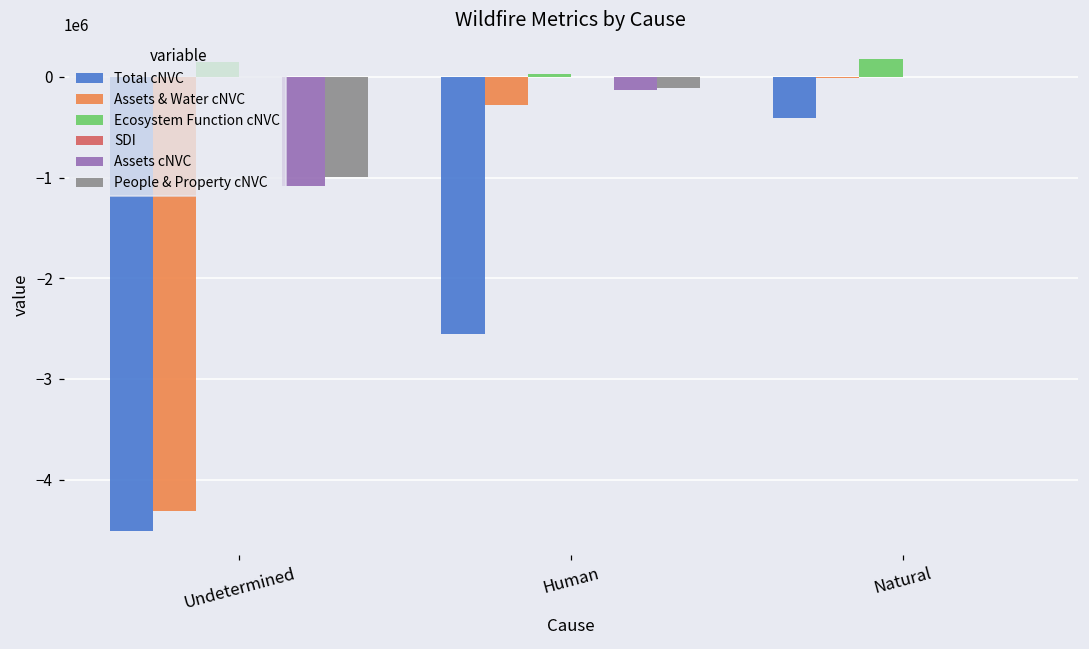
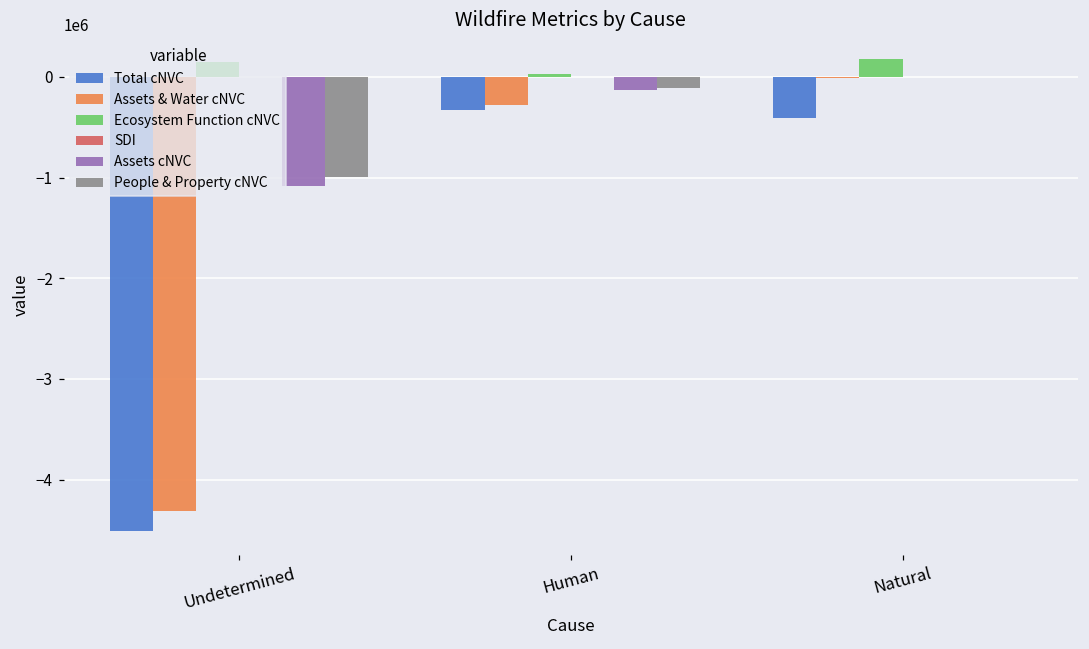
  {
    "Total cNVC": {
      "Undetermined": -4500000,
-     "Human": -2600000,
+     "Human": -300000,
      "Natural": -400000
    },
    "Ecosystem Function cNVC": {
      "Human": 0,
      "Natural": 200000
    }
  }
